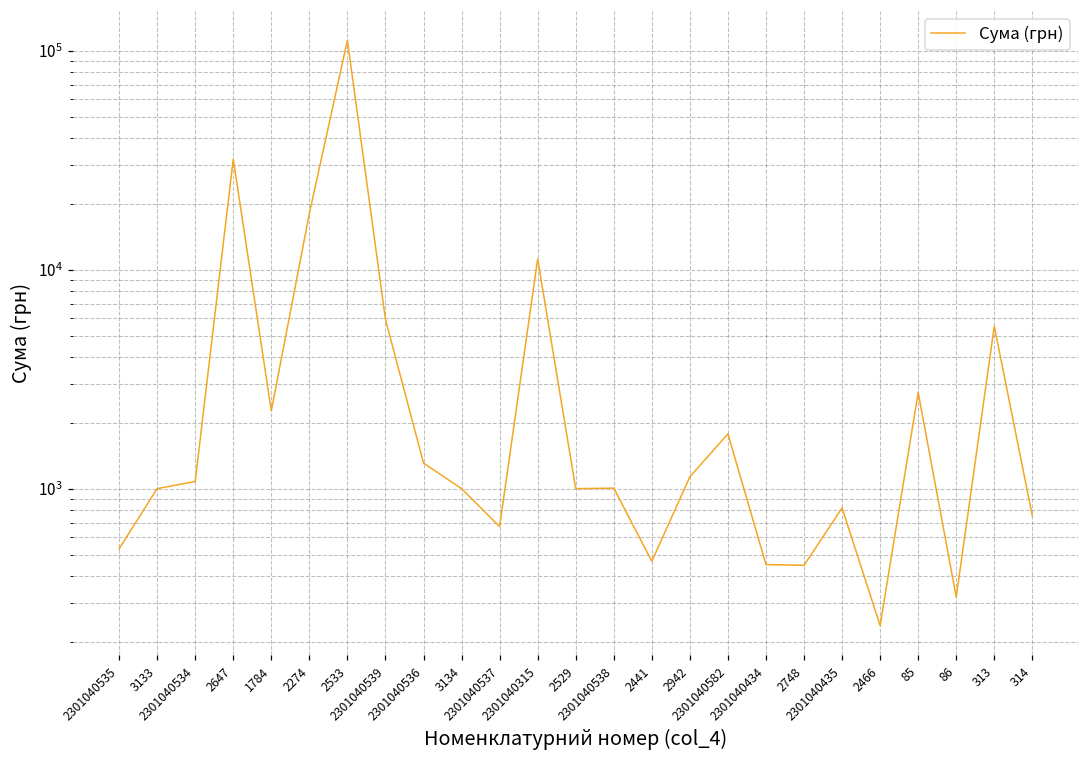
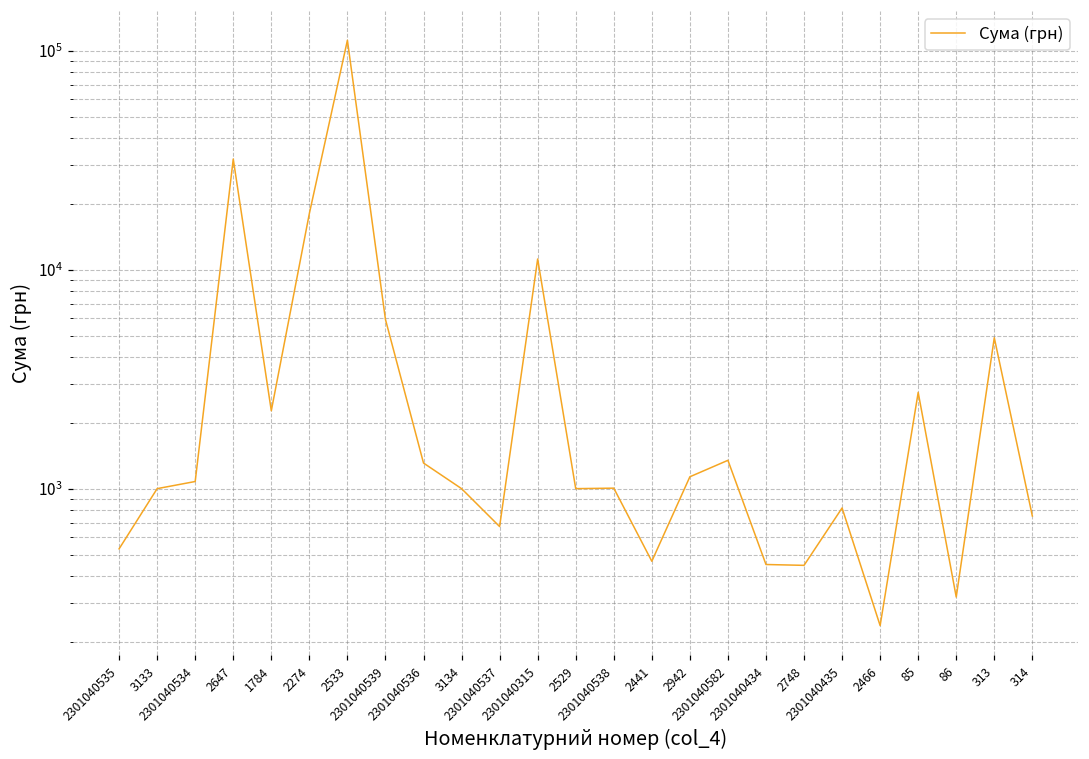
  {
    "2301040535": 530,
    "3133": 1000,
    "2301040534": 1100,
    "2647": 32000,
    "1784": 2300,
    "2274": 18000,
    "2533": 110000,
    "2301040539": 5900,
    "2301040536": 1300,
    "3134": 1000,
    "2301040537": 670,
    "2301040315": 11000,
    "2529": 1000,
    "2301040538": 1000,
    "2441": 470,
    "2942": 1100,
-   "2301040582": 1800,
+   "2301040582": 1300,
    "2301040434": 450,
    "2748": 450,
    "2301040435": 820,
    "2466": 240,
    "85": 2800,
    "86": 320,
-   "313": 5500,
+   "313": 4900,
    "314": 750
  }
